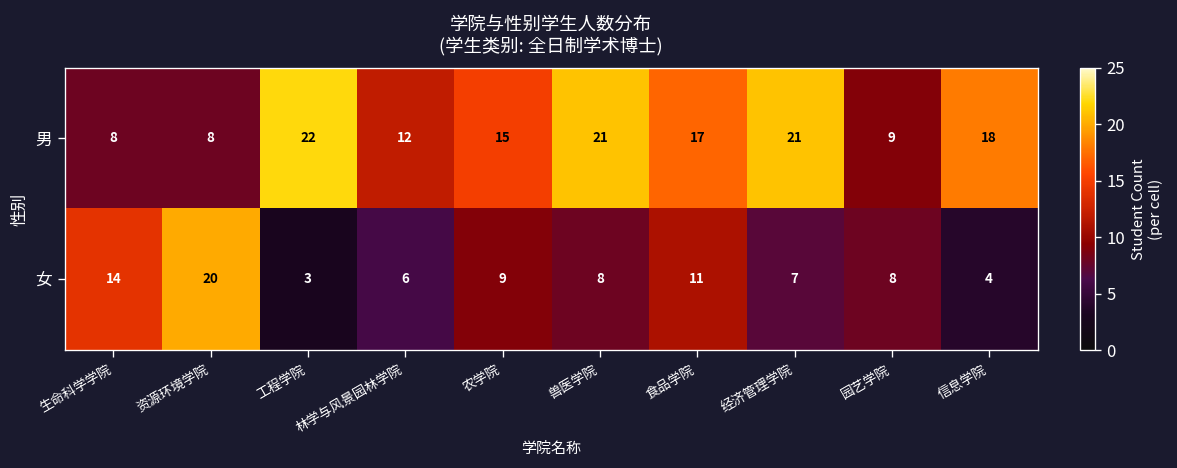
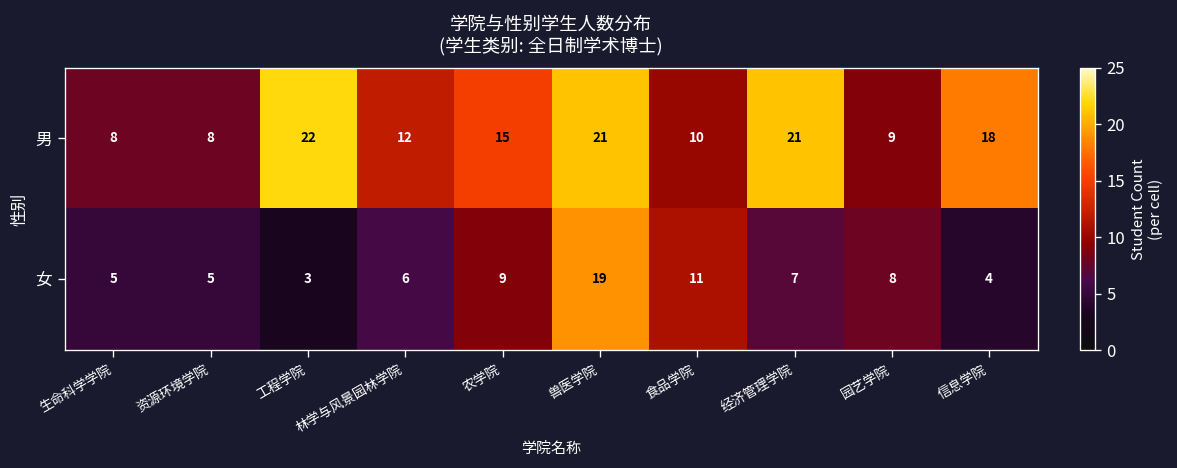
  {
    "男": {
      "生命科学学院": 8,
      "资源环境学院": 8,
      "工程学院": 22,
      "林学与风景园林学院": 12,
      "农学院": 15,
      "兽医学院": 21,
-     "食品学院": 17,
+     "食品学院": 10,
      "经济管理学院": 21,
      "园艺学院": 9,
      "信息学院": 18
    },
    "女": {
-     "生命科学学院": 14,
-     "资源环境学院": 20,
+     "生命科学学院": 5,
+     "资源环境学院": 5,
      "工程学院": 3,
      "林学与风景园林学院": 6,
      "农学院": 9,
-     "兽医学院": 8,
+     "兽医学院": 19,
      "食品学院": 11,
      "经济管理学院": 7,
      "园艺学院": 8,
      "信息学院": 4
    }
  }
